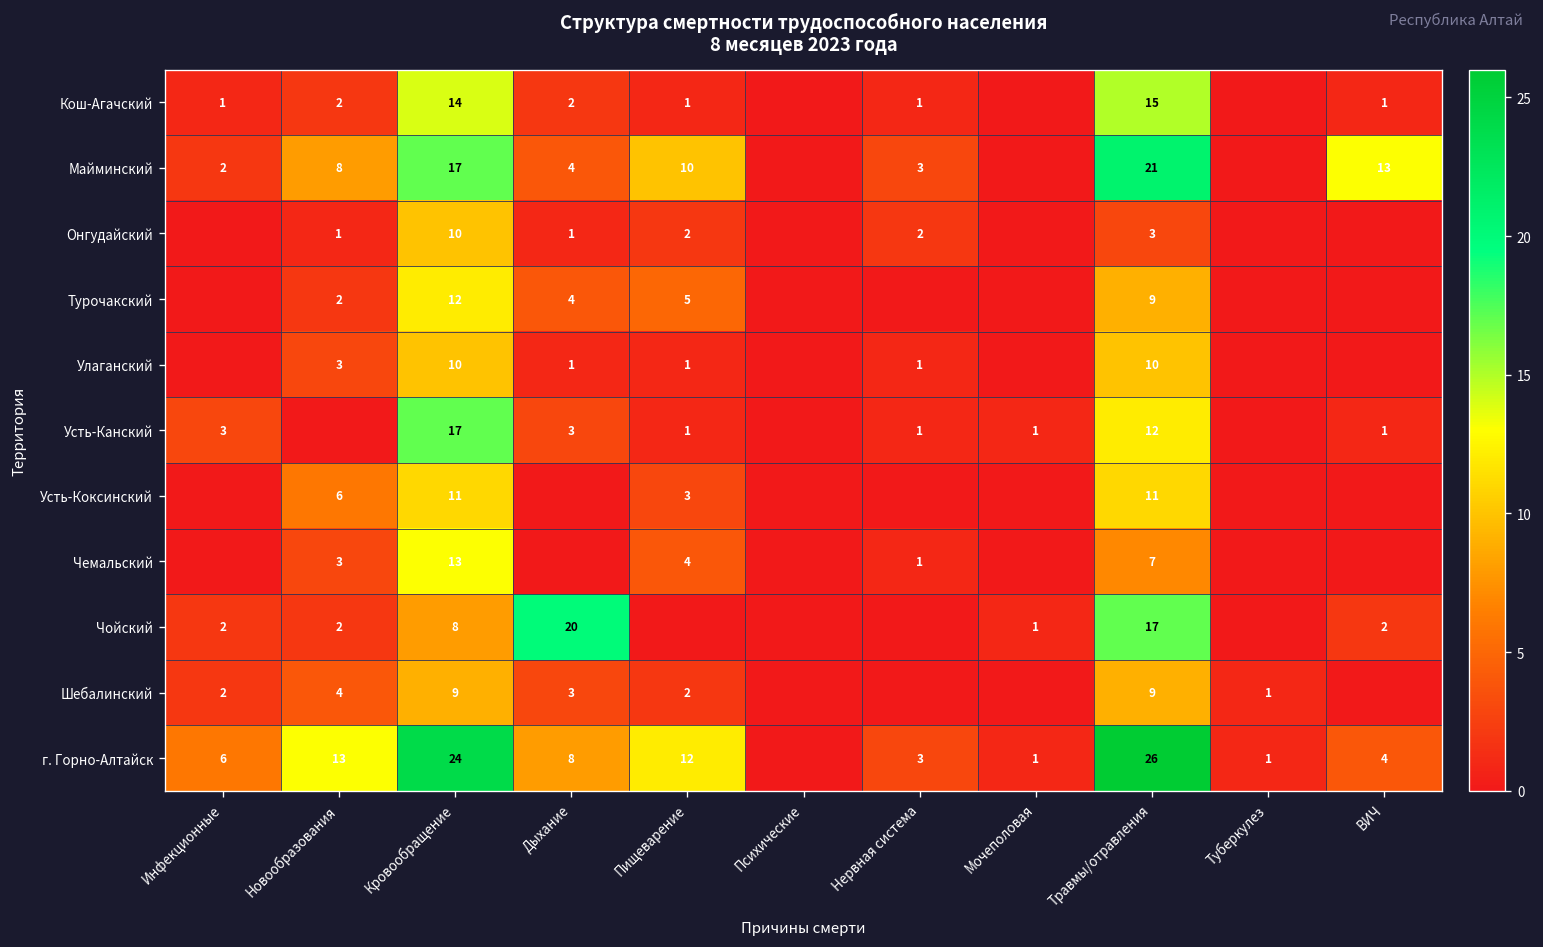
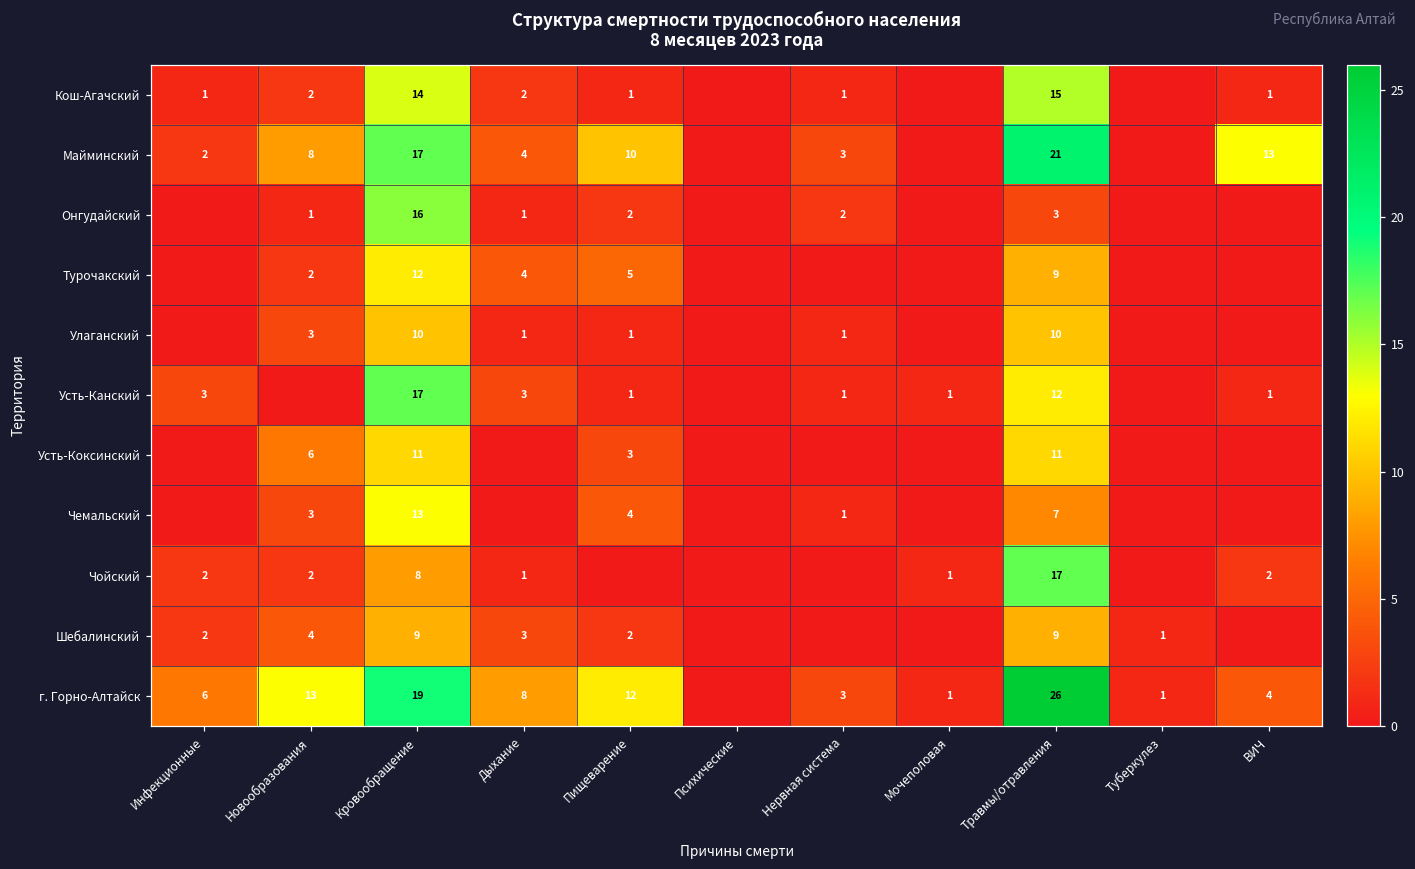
  {
    "Кош-Агачский": {
      "Инфекционные": 1,
      "Новообразования": 2,
      "Кровообращение": 14,
      "Дыхание": 2,
      "Пищеварение": 1,
      "Нервная система": 1,
      "Травмы/отравления": 15,
      "ВИЧ": 1
    },
    "Майминский": {
      "Инфекционные": 2,
      "Новообразования": 8,
      "Кровообращение": 17,
      "Дыхание": 4,
      "Пищеварение": 10,
      "Нервная система": 3,
      "Травмы/отравления": 21,
      "ВИЧ": 13
    },
    "Онгудайский": {
      "Новообразования": 1,
-     "Кровообращение": 10,
+     "Кровообращение": 16,
      "Дыхание": 1,
      "Пищеварение": 2,
      "Нервная система": 2,
      "Травмы/отравления": 3
    },
    "Турочакский": {
      "Новообразования": 2,
      "Кровообращение": 12,
      "Дыхание": 4,
      "Пищеварение": 5,
      "Травмы/отравления": 9
    },
    "Улаганский": {
      "Новообразования": 3,
      "Кровообращение": 10,
      "Дыхание": 1,
      "Пищеварение": 1,
      "Нервная система": 1,
      "Травмы/отравления": 10
    },
    "Усть-Канский": {
      "Инфекционные": 3,
      "Кровообращение": 17,
      "Дыхание": 3,
      "Пищеварение": 1,
      "Нервная система": 1,
      "Мочеполовая": 1,
      "Травмы/отравления": 12,
      "ВИЧ": 1
    },
    "Усть-Коксинский": {
      "Новообразования": 6,
      "Кровообращение": 11,
      "Пищеварение": 3,
      "Травмы/отравления": 11
    },
    "Чемальский": {
      "Новообразования": 3,
      "Кровообращение": 13,
      "Пищеварение": 4,
      "Нервная система": 1,
      "Травмы/отравления": 7
    },
    "Чойский": {
      "Инфекционные": 2,
      "Новообразования": 2,
      "Кровообращение": 8,
-     "Дыхание": 20,
+     "Дыхание": 1,
      "Мочеполовая": 1,
      "Травмы/отравления": 17,
      "ВИЧ": 2
    },
    "Шебалинский": {
      "Инфекционные": 2,
      "Новообразования": 4,
      "Кровообращение": 9,
      "Дыхание": 3,
      "Пищеварение": 2,
      "Травмы/отравления": 9,
      "Туберкулез": 1
    },
    "г. Горно-Алтайск": {
      "Инфекционные": 6,
      "Новообразования": 13,
-     "Кровообращение": 24,
+     "Кровообращение": 19,
      "Дыхание": 8,
      "Пищеварение": 12,
      "Нервная система": 3,
      "Мочеполовая": 1,
      "Травмы/отравления": 26,
      "Туберкулез": 1,
      "ВИЧ": 4
    }
  }
